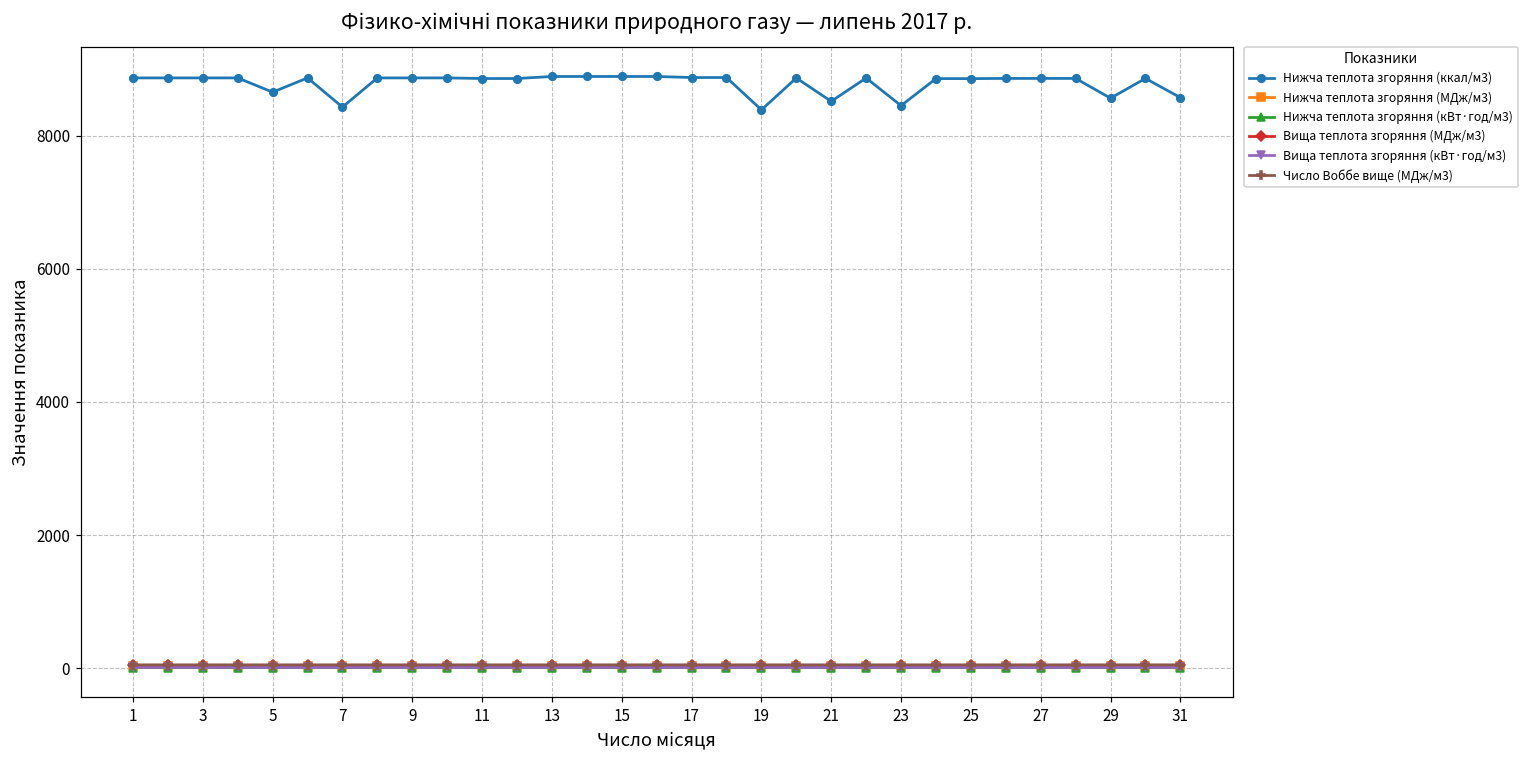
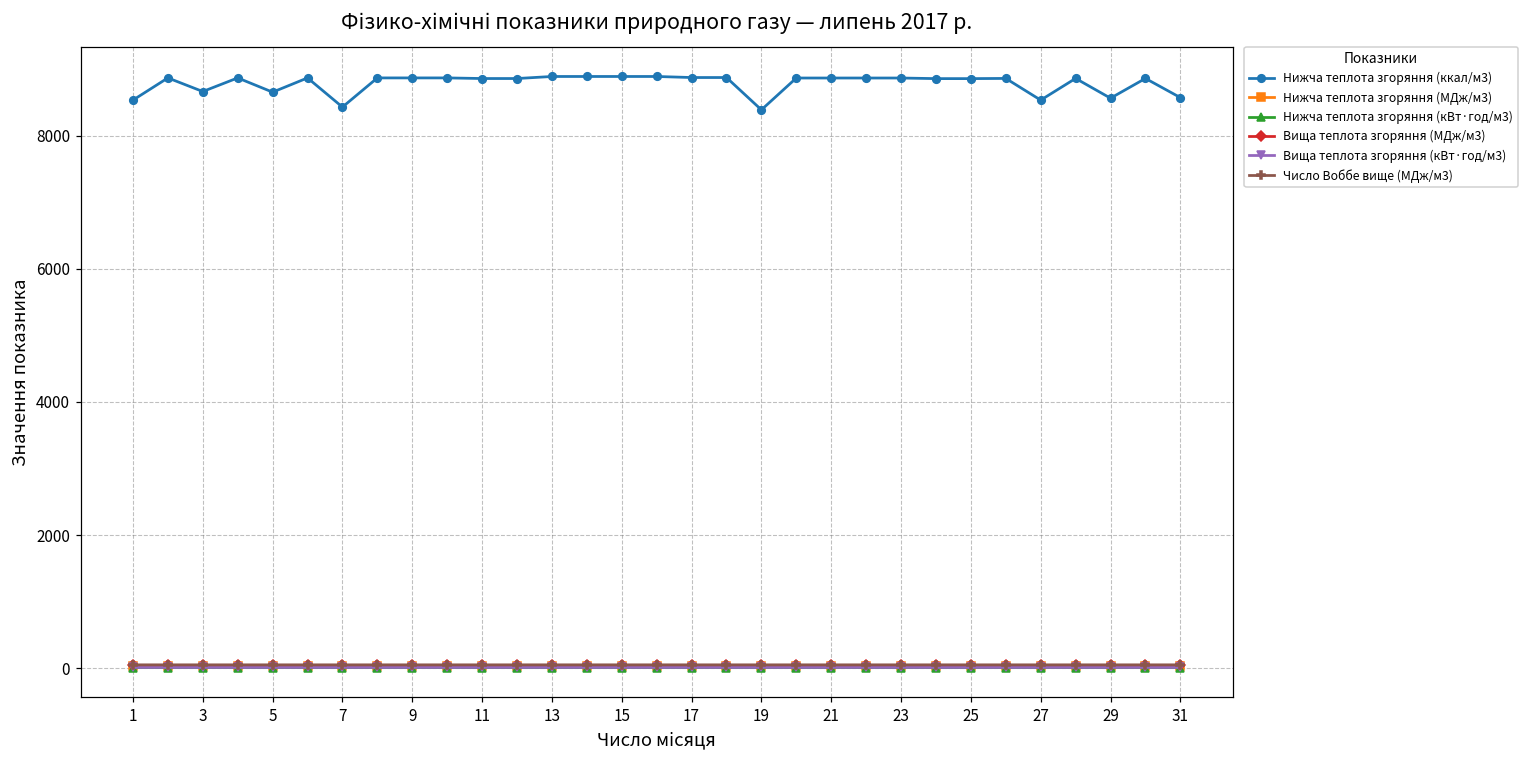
  {
    "Нижча теплота згоряння (ккал/м3)": {
-     "1": 8900,
-     "3": 8900,
+     "1": 8500,
+     "3": 8700,
      "5": 8700,
      "7": 8400,
      "9": 8900,
      "11": 8900,
      "13": 8900,
      "15": 8900,
      "17": 8900,
      "19": 8400,
-     "21": 8500,
-     "23": 8400,
+     "21": 8900,
+     "23": 8900,
      "25": 8900,
-     "27": 8900,
+     "27": 8500,
      "29": 8600,
      "31": 8600
    }
  }
